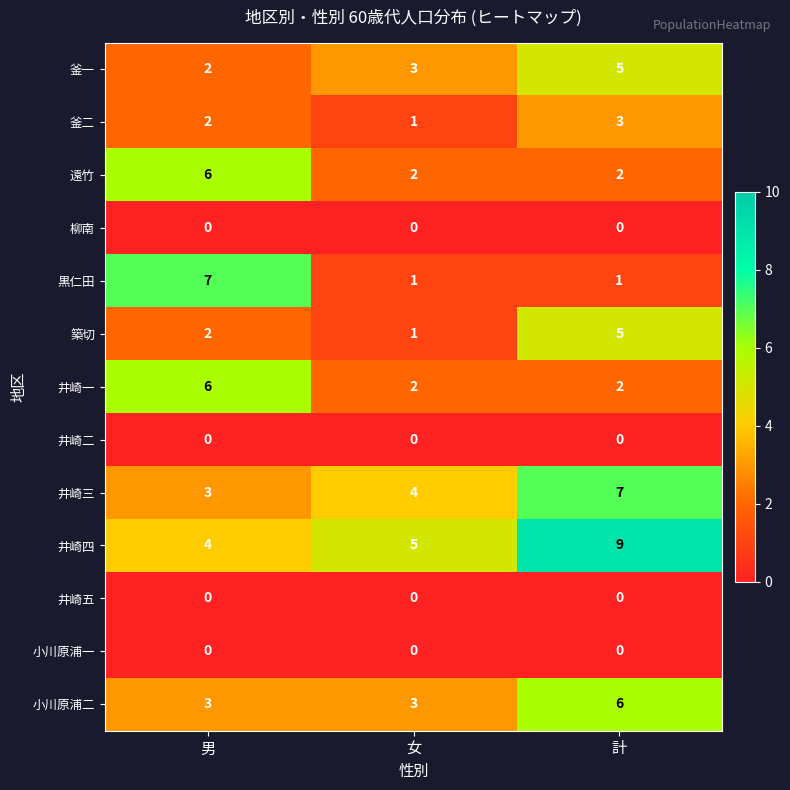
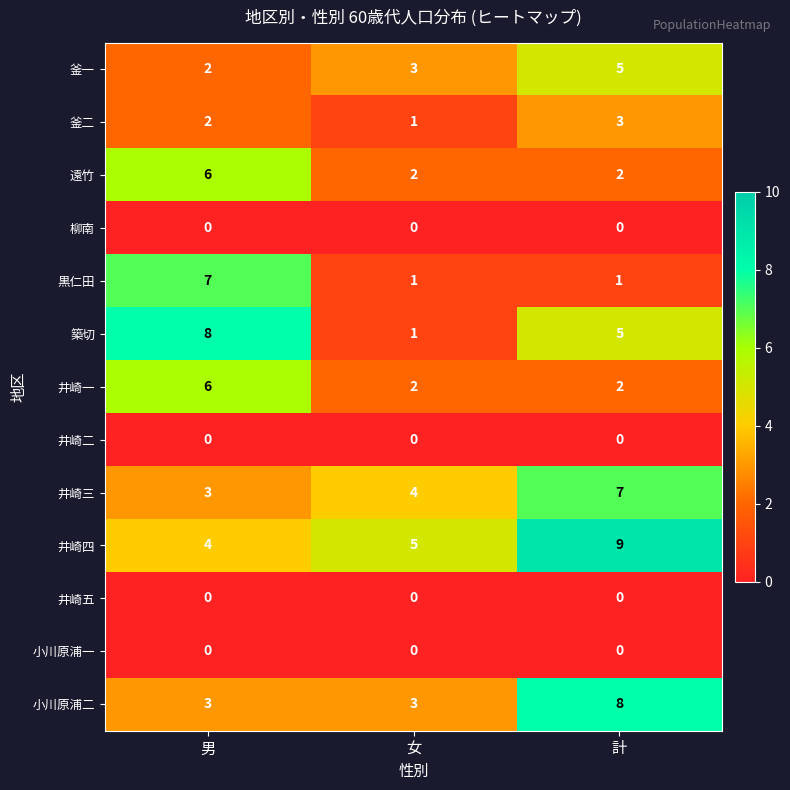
  {
    "釜一": {
      "男": 2,
      "女": 3,
      "計": 5
    },
    "釜二": {
      "男": 2,
      "女": 1,
      "計": 3
    },
    "遠竹": {
      "男": 6,
      "女": 2,
      "計": 2
    },
    "柳南": {
      "男": 0,
      "女": 0,
      "計": 0
    },
    "黒仁田": {
      "男": 7,
      "女": 1,
      "計": 1
    },
    "築切": {
-     "男": 2,
+     "男": 8,
      "女": 1,
      "計": 5
    },
    "井崎一": {
      "男": 6,
      "女": 2,
      "計": 2
    },
    "井崎二": {
      "男": 0,
      "女": 0,
      "計": 0
    },
    "井崎三": {
      "男": 3,
      "女": 4,
      "計": 7
    },
    "井崎四": {
      "男": 4,
      "女": 5,
      "計": 9
    },
    "井崎五": {
      "男": 0,
      "女": 0,
      "計": 0
    },
    "小川原浦一": {
      "男": 0,
      "女": 0,
      "計": 0
    },
    "小川原浦二": {
      "男": 3,
      "女": 3,
-     "計": 6
+     "計": 8
    }
  }
